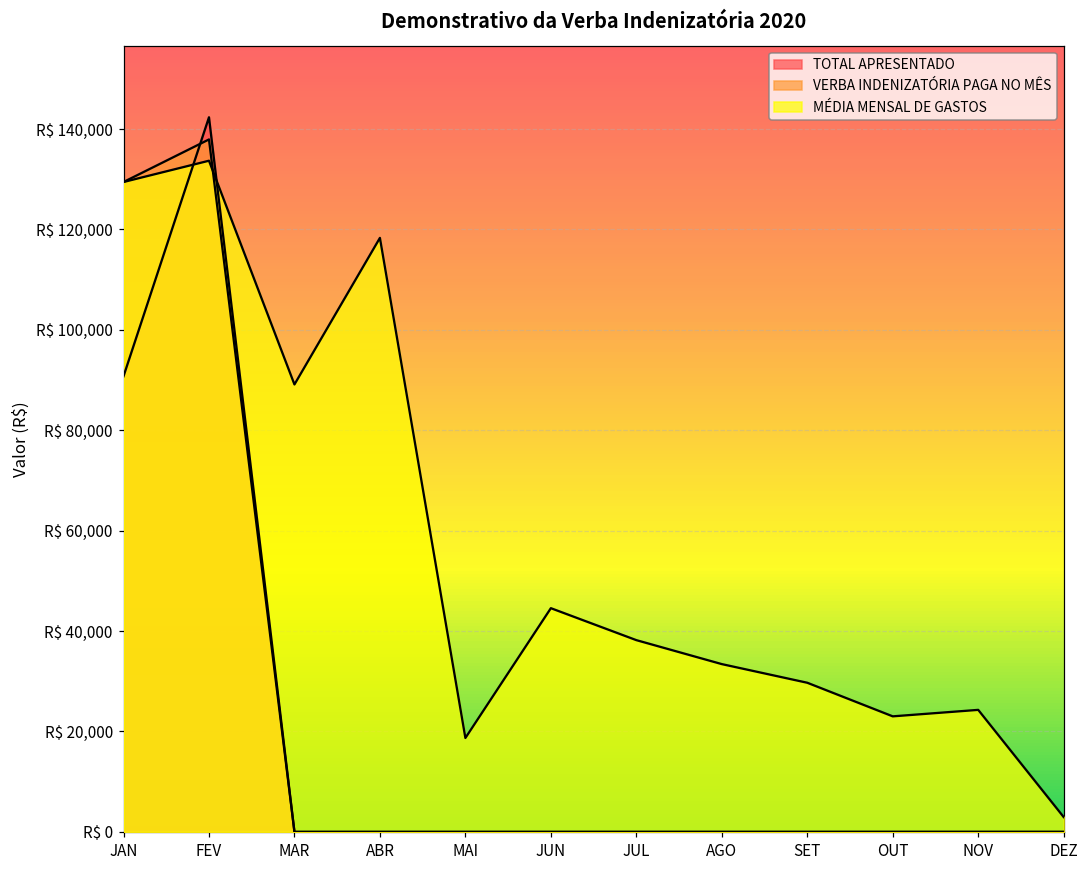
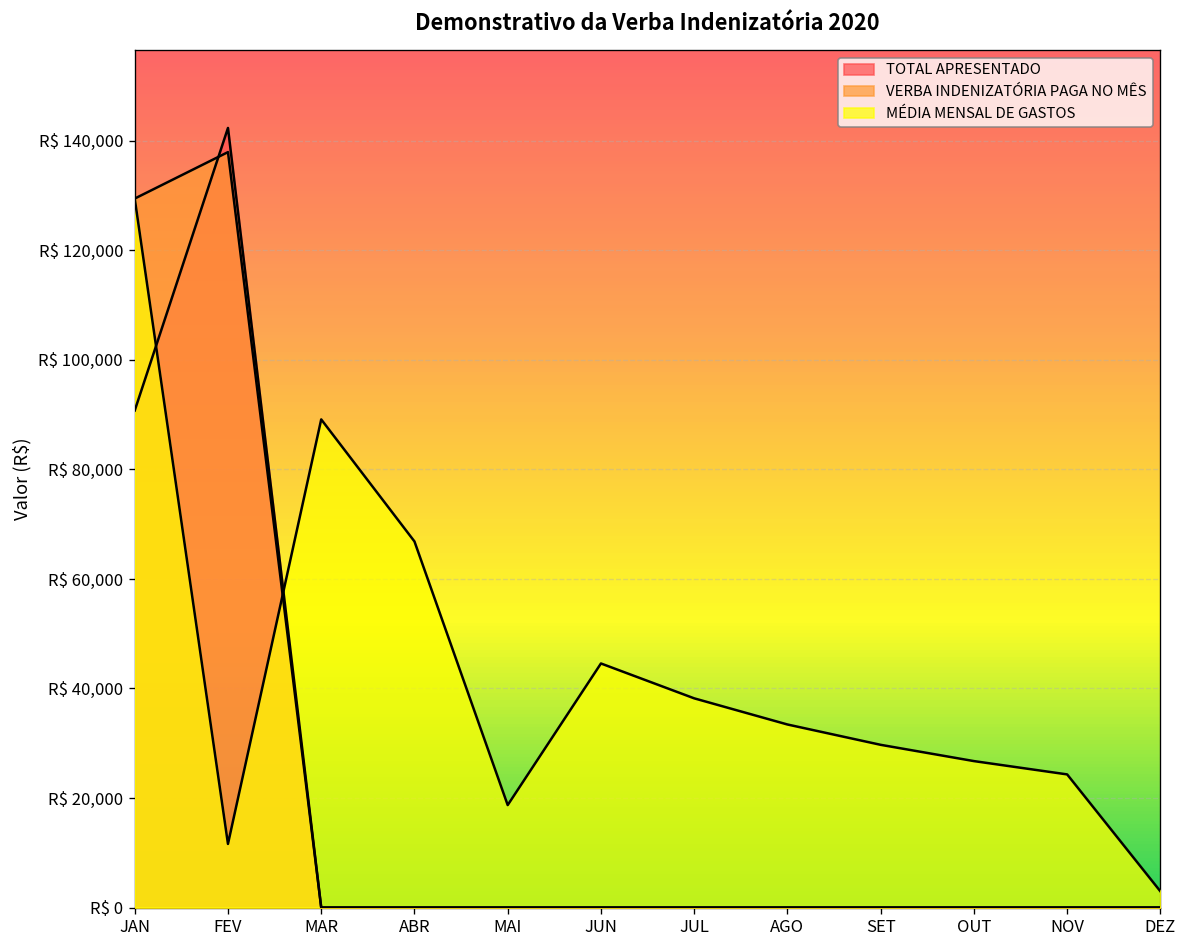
  {
    "TOTAL APRESENTADO": {
      "JAN": "R$ 91,000",
      "FEV": "R$ 142,000"
    },
    "VERBA INDENIZATÓRIA PAGA NO MÊS": {
      "FEV": "R$ 138,000"
    },
    "MÉDIA MENSAL DE GASTOS": {
-     "FEV": "R$ 134,000",
+     "FEV": "R$ 12,000",
      "MAR": "R$ 89,000",
-     "ABR": "R$ 118,000",
+     "ABR": "R$ 67,000",
      "MAI": "R$ 19,000",
      "JUN": "R$ 45,000",
      "JUL": "R$ 38,000",
      "AGO": "R$ 33,000",
      "SET": "R$ 30,000",
-     "OUT": "R$ 23,000",
+     "OUT": "R$ 27,000",
      "NOV": "R$ 24,000",
      "DEZ": "R$ 3,000"
    }
  }
